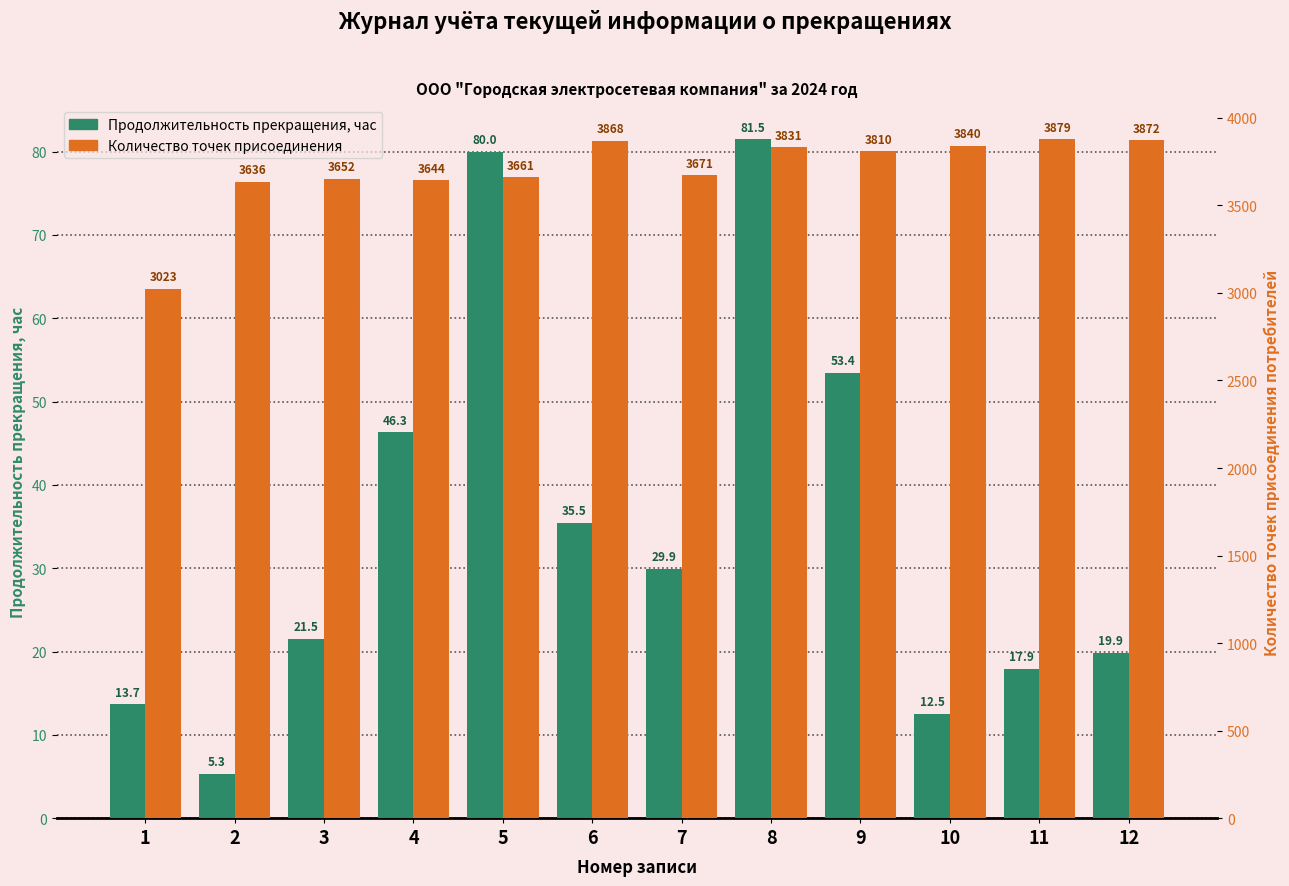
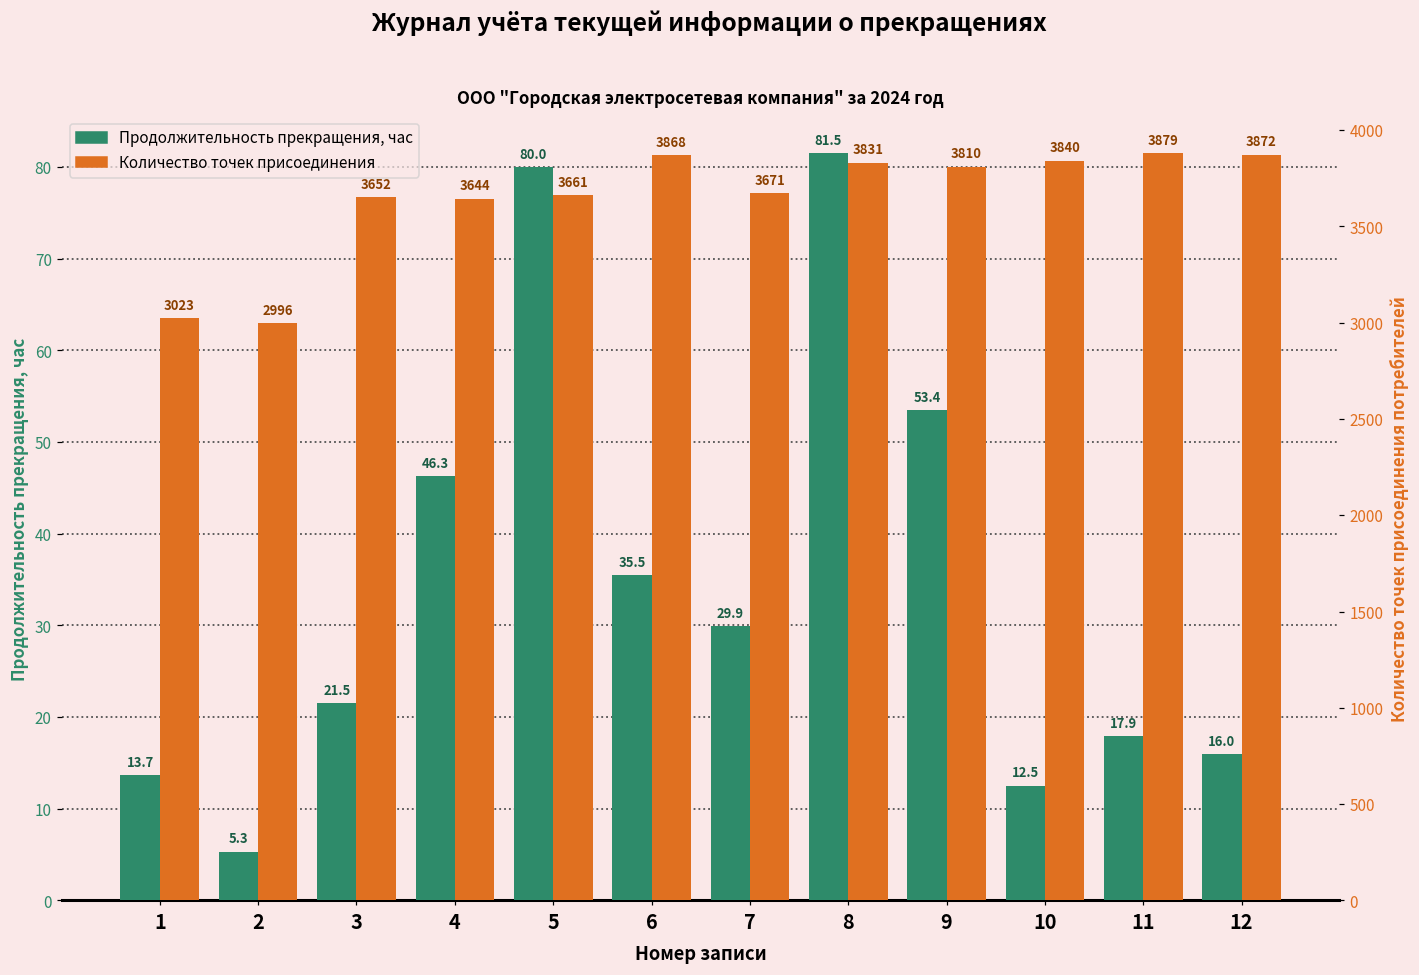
  {
    "Продолжительность прекращения, час": {
      "1": 13.7,
      "2": 5.3,
      "3": 21.5,
      "4": 46.3,
      "5": 80.0,
      "6": 35.5,
      "7": 29.9,
      "8": 81.5,
      "9": 53.4,
      "10": 12.5,
      "11": 17.9,
-     "12": 19.9
+     "12": 16.0
    },
    "Количество точек присоединения": {
      "1": 3023,
-     "2": 3636,
+     "2": 2996,
      "3": 3652,
      "4": 3644,
      "5": 3661,
      "6": 3868,
      "7": 3671,
      "8": 3831,
      "9": 3810,
      "10": 3840,
      "11": 3879,
      "12": 3872
    }
  }
